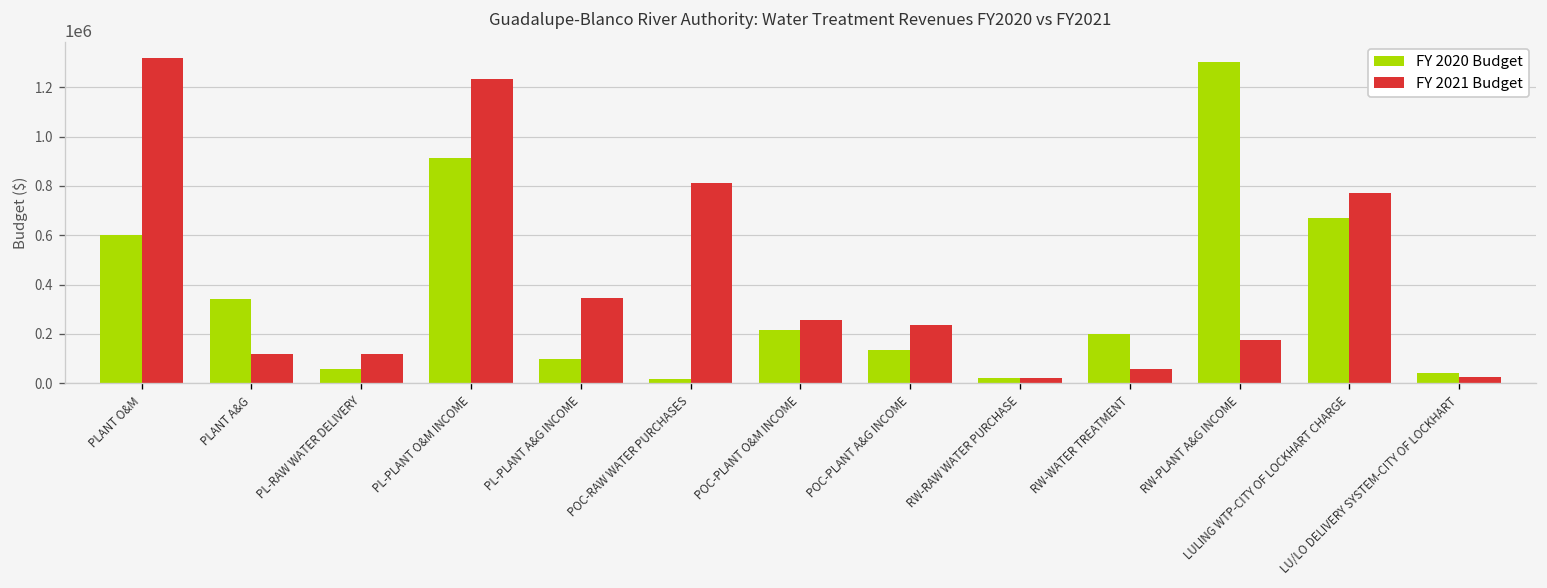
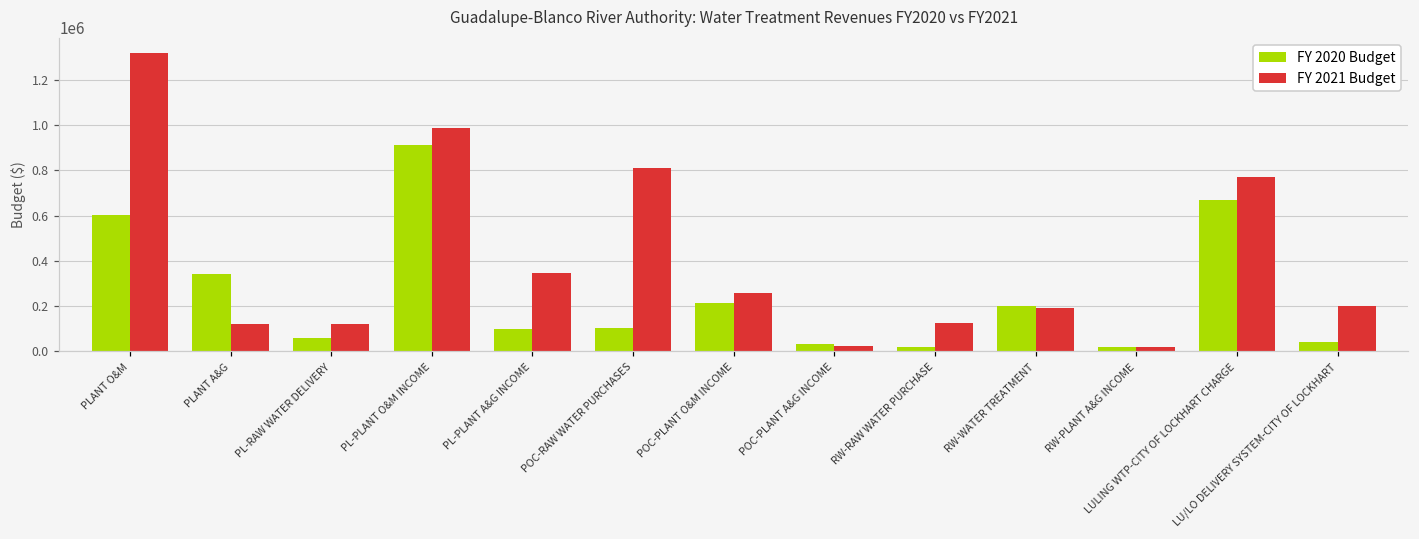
  {
    "FY 2020 Budget": {
      "PLANT O&M": 600000,
      "PLANT A&G": 340000,
      "PL-RAW WATER DELIVERY": 60000,
      "PL-PLANT O&M INCOME": 910000,
      "PL-PLANT A&G INCOME": 100000,
-     "POC-RAW WATER PURCHASES": 20000,
+     "POC-RAW WATER PURCHASES": 100000,
      "POC-PLANT O&M INCOME": 220000,
-     "POC-PLANT A&G INCOME": 140000,
+     "POC-PLANT A&G INCOME": 30000,
      "RW-RAW WATER PURCHASE": 20000,
      "RW-WATER TREATMENT": 200000,
-     "RW-PLANT A&G INCOME": 1300000,
+     "RW-PLANT A&G INCOME": 20000,
      "LULING WTP-CITY OF LOCKHART CHARGE": 670000,
      "LU/LO DELIVERY SYSTEM-CITY OF LOCKHART": 40000
    },
    "FY 2021 Budget": {
      "PLANT O&M": 1320000,
      "PLANT A&G": 120000,
      "PL-RAW WATER DELIVERY": 120000,
-     "PL-PLANT O&M INCOME": 1230000,
+     "PL-PLANT O&M INCOME": 990000,
      "PL-PLANT A&G INCOME": 340000,
      "POC-RAW WATER PURCHASES": 810000,
      "POC-PLANT O&M INCOME": 260000,
-     "POC-PLANT A&G INCOME": 230000,
-     "RW-RAW WATER PURCHASE": 20000,
-     "RW-WATER TREATMENT": 60000,
-     "RW-PLANT A&G INCOME": 170000,
+     "POC-PLANT A&G INCOME": 20000,
+     "RW-RAW WATER PURCHASE": 120000,
+     "RW-WATER TREATMENT": 190000,
+     "RW-PLANT A&G INCOME": 20000,
      "LULING WTP-CITY OF LOCKHART CHARGE": 770000,
-     "LU/LO DELIVERY SYSTEM-CITY OF LOCKHART": 30000
+     "LU/LO DELIVERY SYSTEM-CITY OF LOCKHART": 200000
    }
  }
